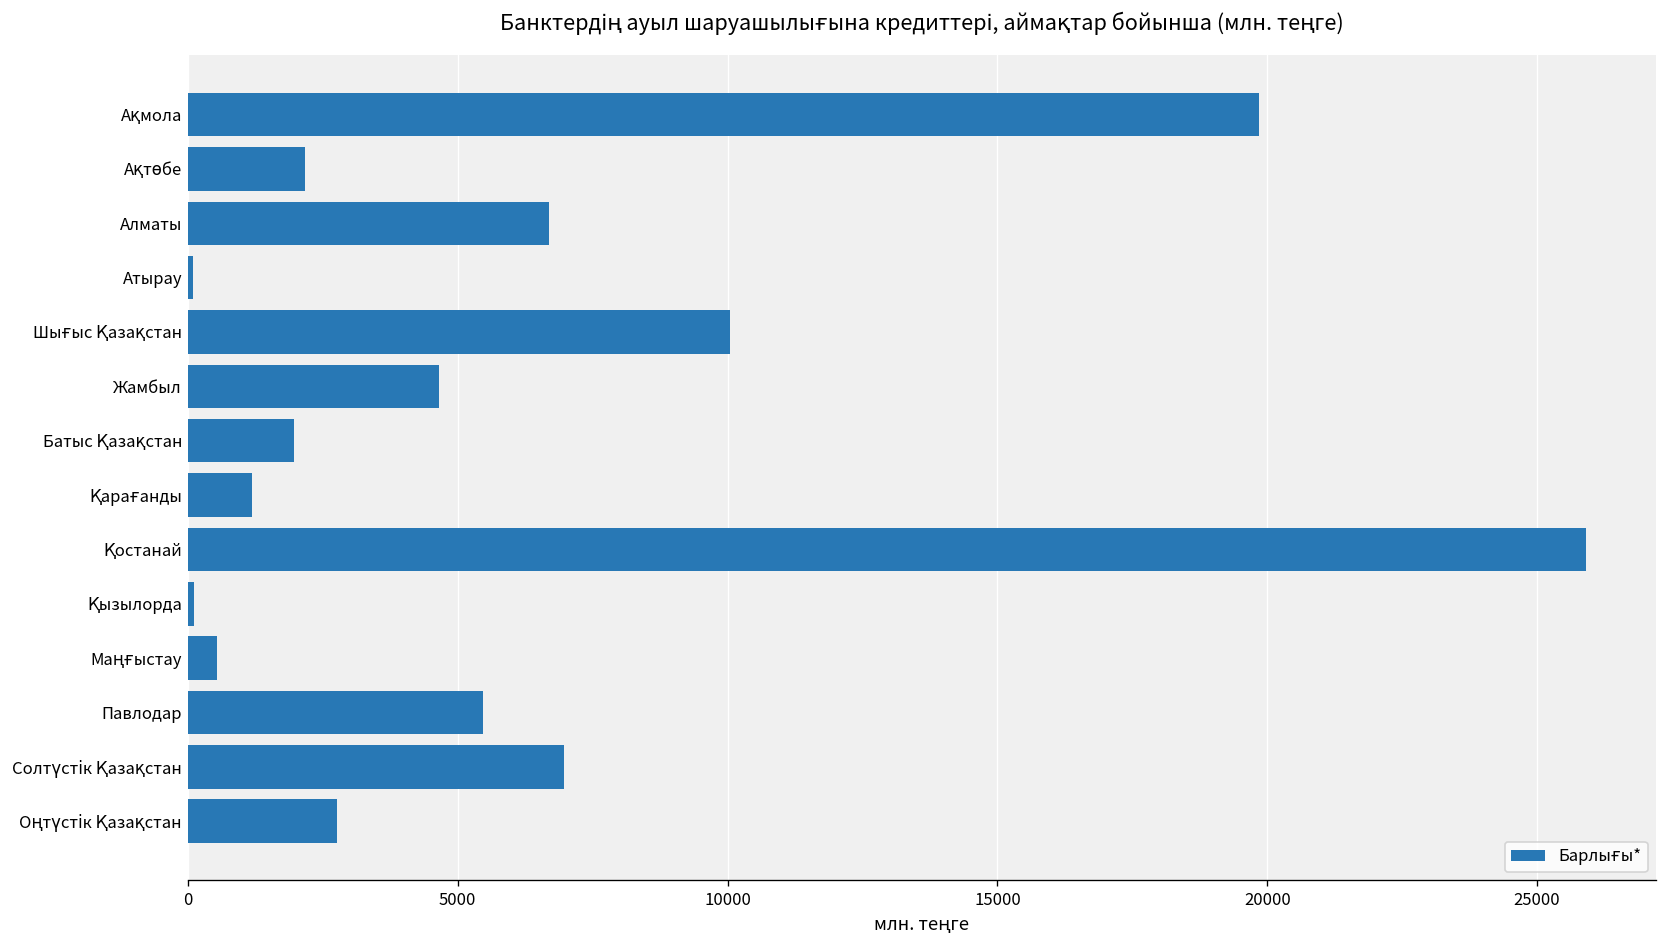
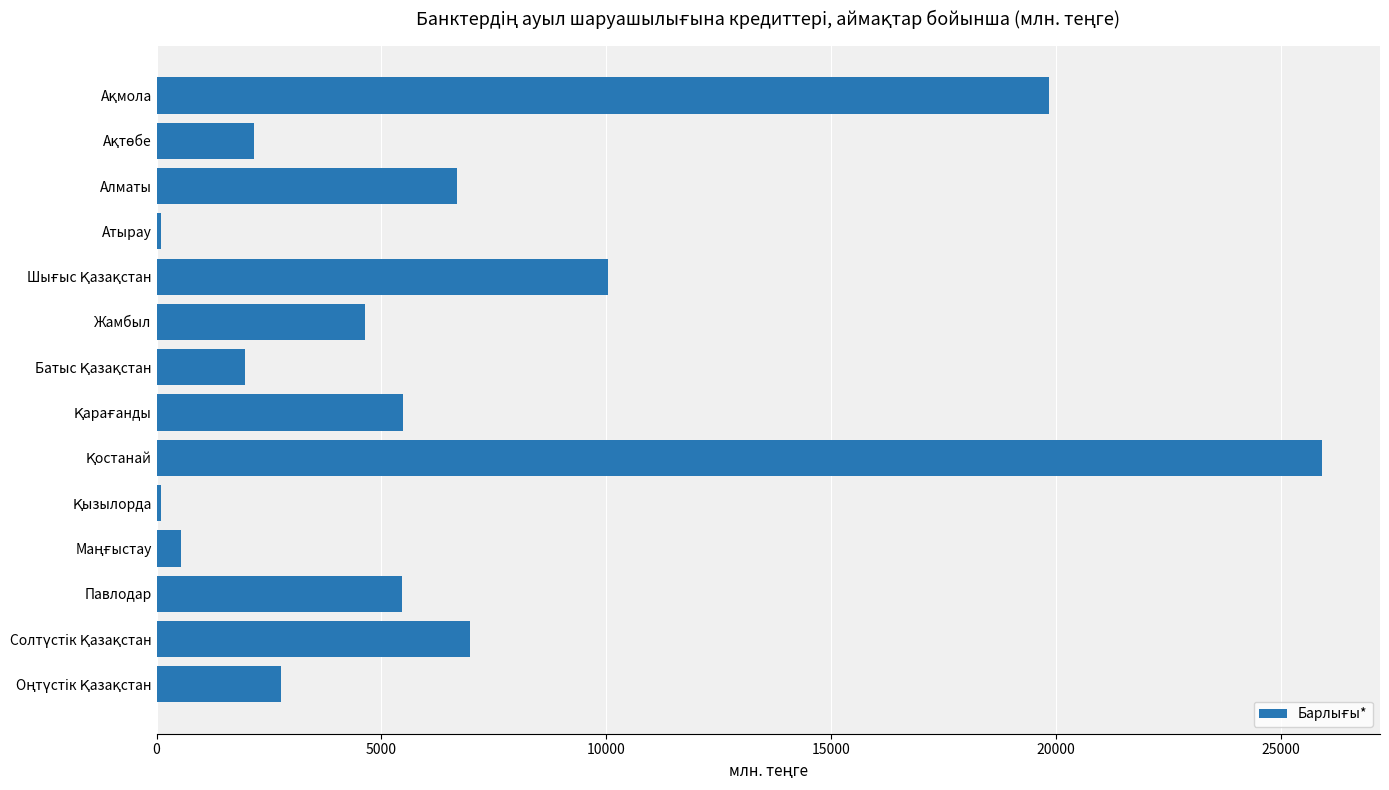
  {
    "Ақмола": 19900,
    "Ақтөбе": 2200,
    "Алматы": 6700,
    "Атырау": 100,
    "Шығыс Қазақстан": 10000,
    "Жамбыл": 4600,
    "Батыс Қазақстан": 2000,
-   "Қарағанды": 1200,
+   "Қарағанды": 5500,
    "Қостанай": 25900,
    "Қызылорда": 100,
    "Маңғыстау": 500,
    "Павлодар": 5500,
    "Солтүстік Қазақстан": 7000,
    "Оңтүстік Қазақстан": 2800
  }
